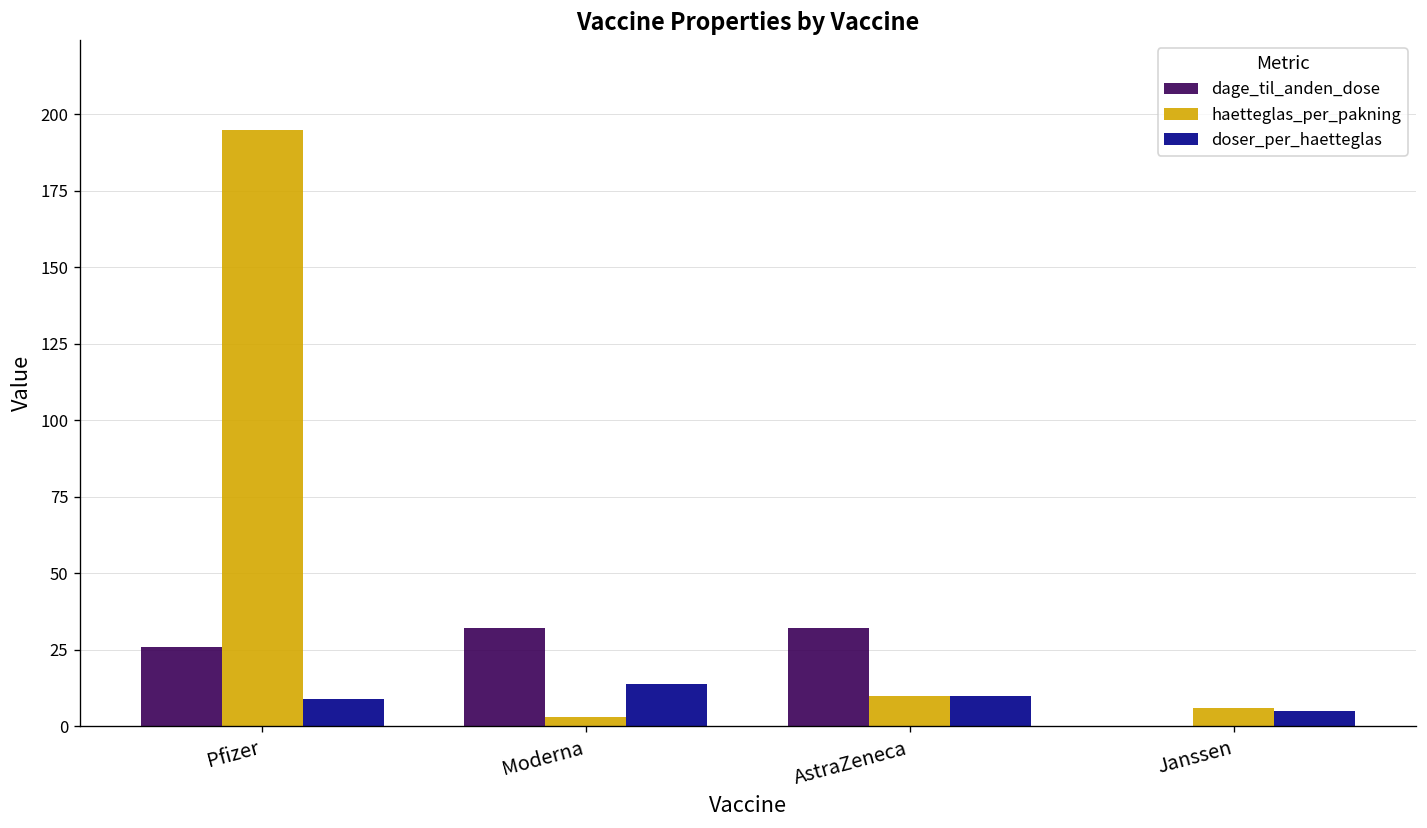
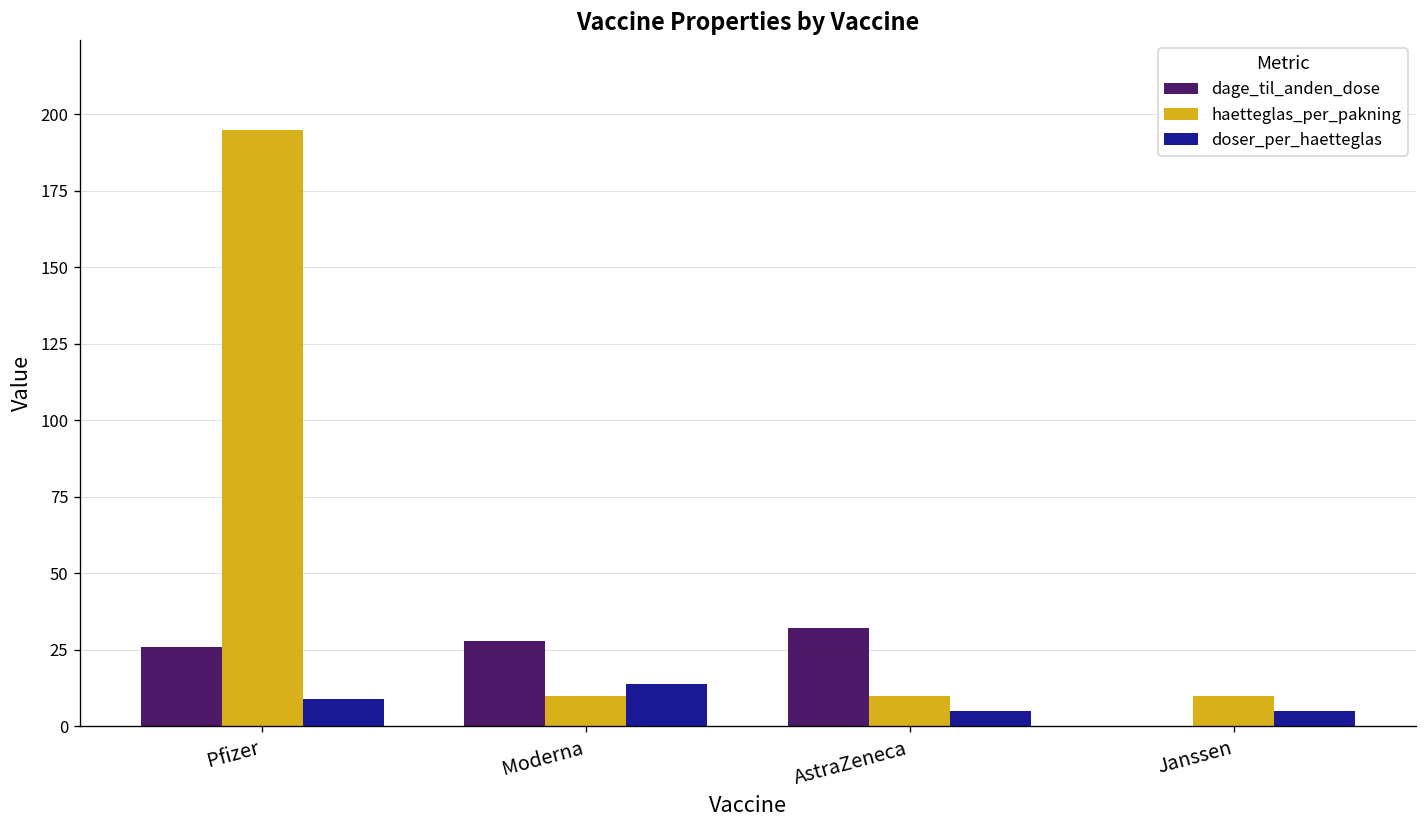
  {
    "dage_til_anden_dose": {
      "Pfizer": 26,
-     "Moderna": 32,
+     "Moderna": 28,
      "AstraZeneca": 32,
      "Janssen": 0
    },
    "haetteglas_per_pakning": {
      "Pfizer": 195,
-     "Moderna": 3,
+     "Moderna": 10,
      "AstraZeneca": 10,
-     "Janssen": 6
+     "Janssen": 10
    },
    "doser_per_haetteglas": {
      "Pfizer": 9,
      "Moderna": 14,
-     "AstraZeneca": 10,
+     "AstraZeneca": 5,
      "Janssen": 5
    }
  }
